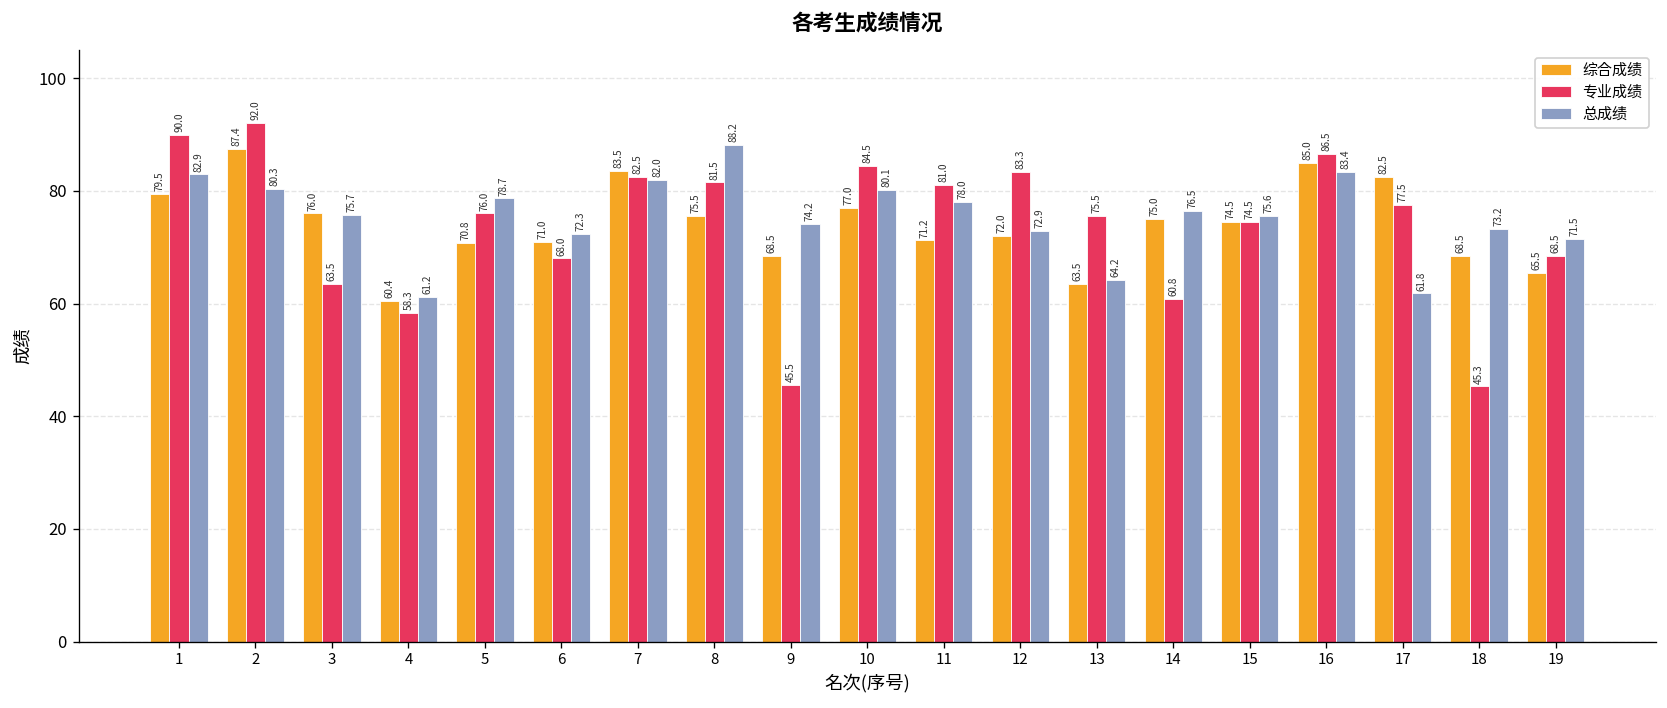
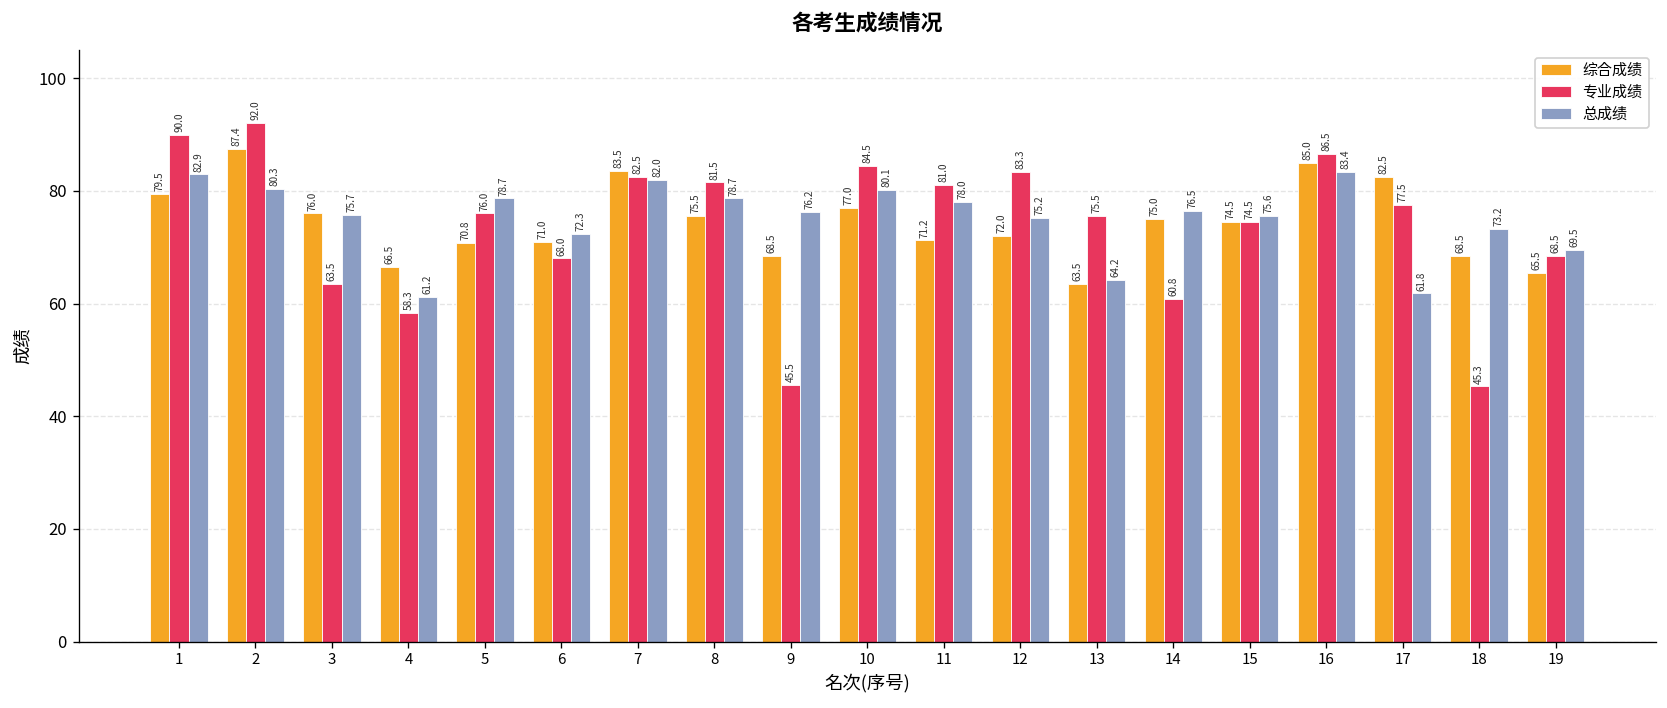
  {
    "综合成绩": {
      "1": 79.5,
      "2": 87.4,
      "3": 76.0,
-     "4": 60.4,
+     "4": 66.5,
      "5": 70.8,
      "6": 71.0,
      "7": 83.5,
      "8": 75.5,
      "9": 68.5,
      "10": 77.0,
      "11": 71.2,
      "12": 72.0,
      "13": 63.5,
      "14": 75.0,
      "15": 74.5,
      "16": 85.0,
      "17": 82.5,
      "18": 68.5,
      "19": 65.5
    },
    "专业成绩": {
      "1": 90.0,
      "2": 92.0,
      "3": 63.5,
      "4": 58.3,
      "5": 76.0,
      "6": 68.0,
      "7": 82.5,
      "8": 81.5,
      "9": 45.5,
      "10": 84.5,
      "11": 81.0,
      "12": 83.3,
      "13": 75.5,
      "14": 60.8,
      "15": 74.5,
      "16": 86.5,
      "17": 77.5,
      "18": 45.3,
      "19": 68.5
    },
    "总成绩": {
      "1": 82.9,
      "2": 80.3,
      "3": 75.7,
      "4": 61.2,
      "5": 78.7,
      "6": 72.3,
      "7": 82.0,
-     "8": 88.2,
-     "9": 74.2,
+     "8": 78.7,
+     "9": 76.2,
      "10": 80.1,
      "11": 78.0,
-     "12": 72.9,
+     "12": 75.2,
      "13": 64.2,
      "14": 76.5,
      "15": 75.6,
      "16": 83.4,
      "17": 61.8,
      "18": 73.2,
-     "19": 71.5
+     "19": 69.5
    }
  }
